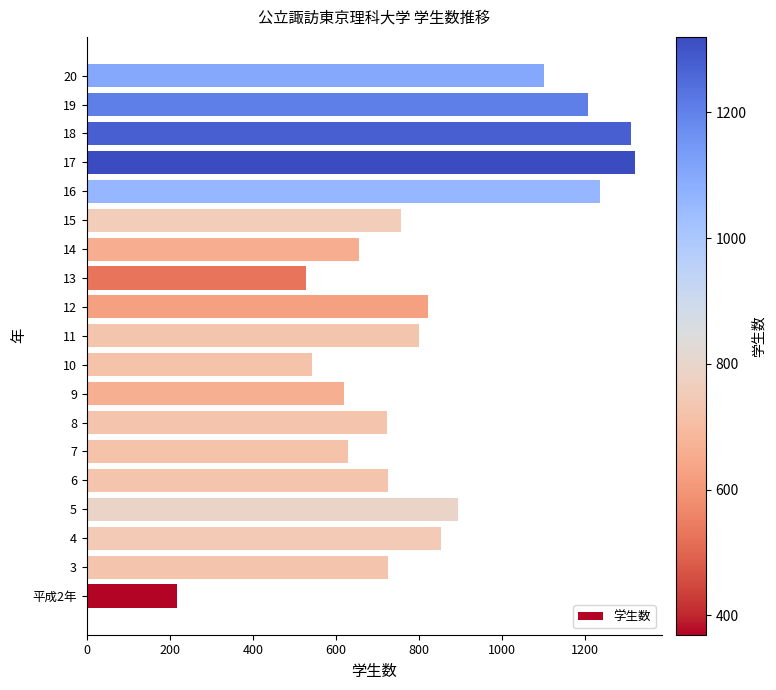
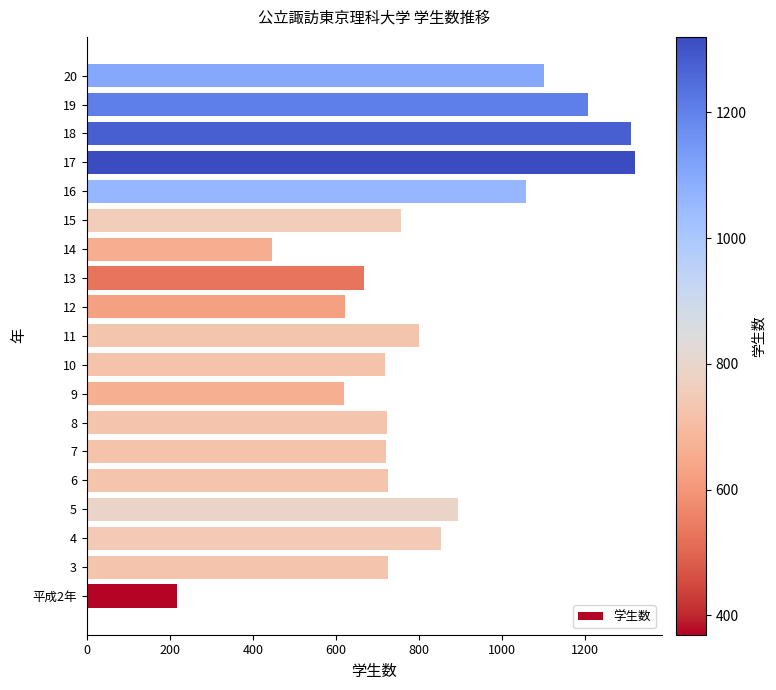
  {
    "20": 1100,
    "19": 1210,
    "18": 1310,
    "17": 1320,
-   "16": 1240,
+   "16": 1060,
    "15": 760,
-   "14": 660,
-   "13": 530,
-   "12": 820,
+   "14": 450,
+   "13": 670,
+   "12": 620,
    "11": 800,
-   "10": 540,
+   "10": 720,
    "9": 620,
    "8": 720,
-   "7": 630,
+   "7": 720,
    "6": 730,
    "5": 900,
    "4": 850,
    "3": 730,
    "平成2年": 220
  }
